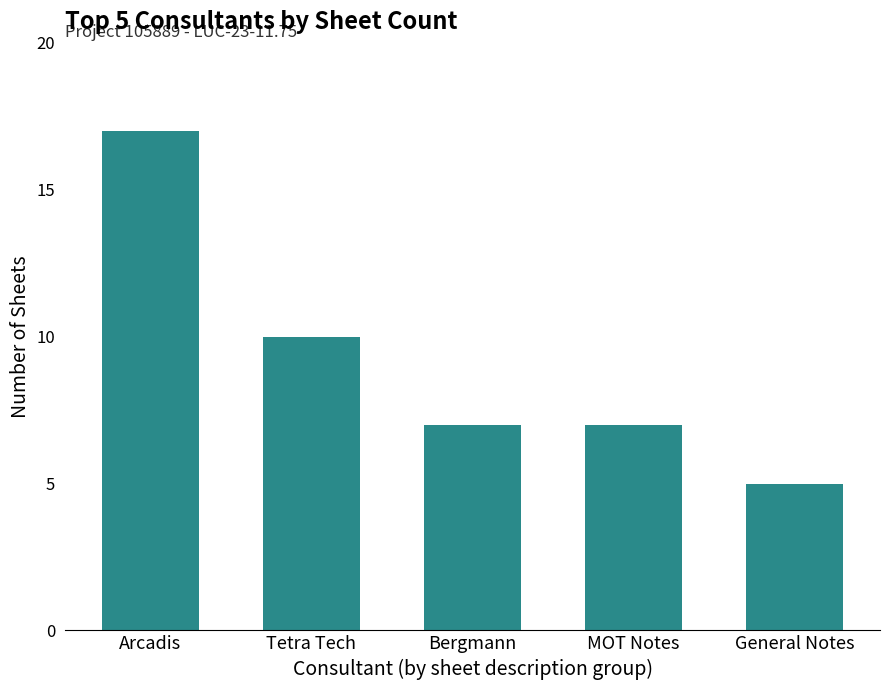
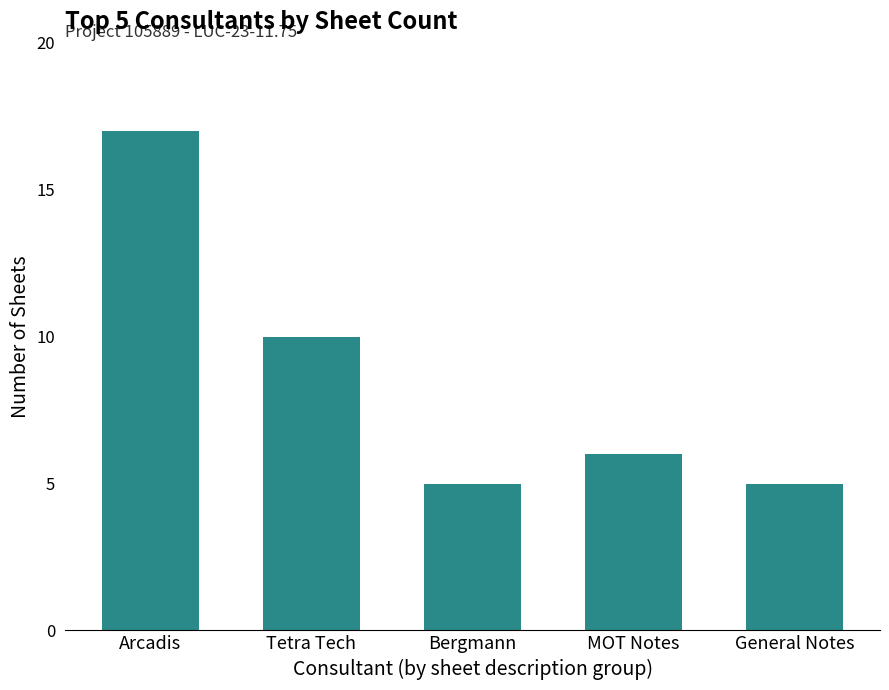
  {
    "Arcadis": 17,
    "Tetra Tech": 10,
-   "Bergmann": 7,
-   "MOT Notes": 7,
+   "Bergmann": 5,
+   "MOT Notes": 6,
    "General Notes": 5
  }
